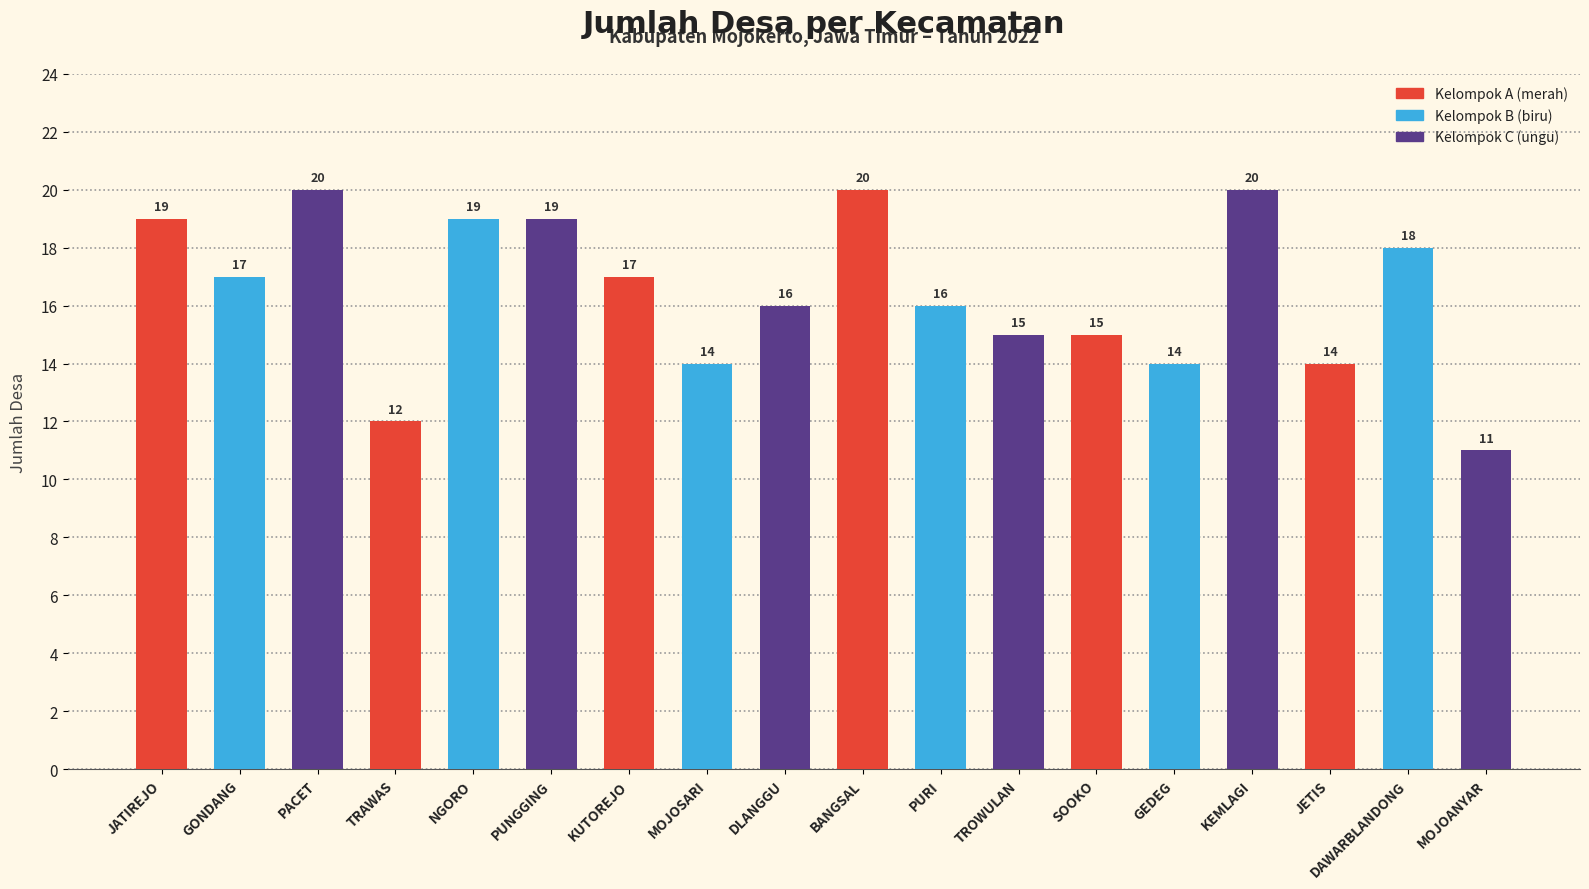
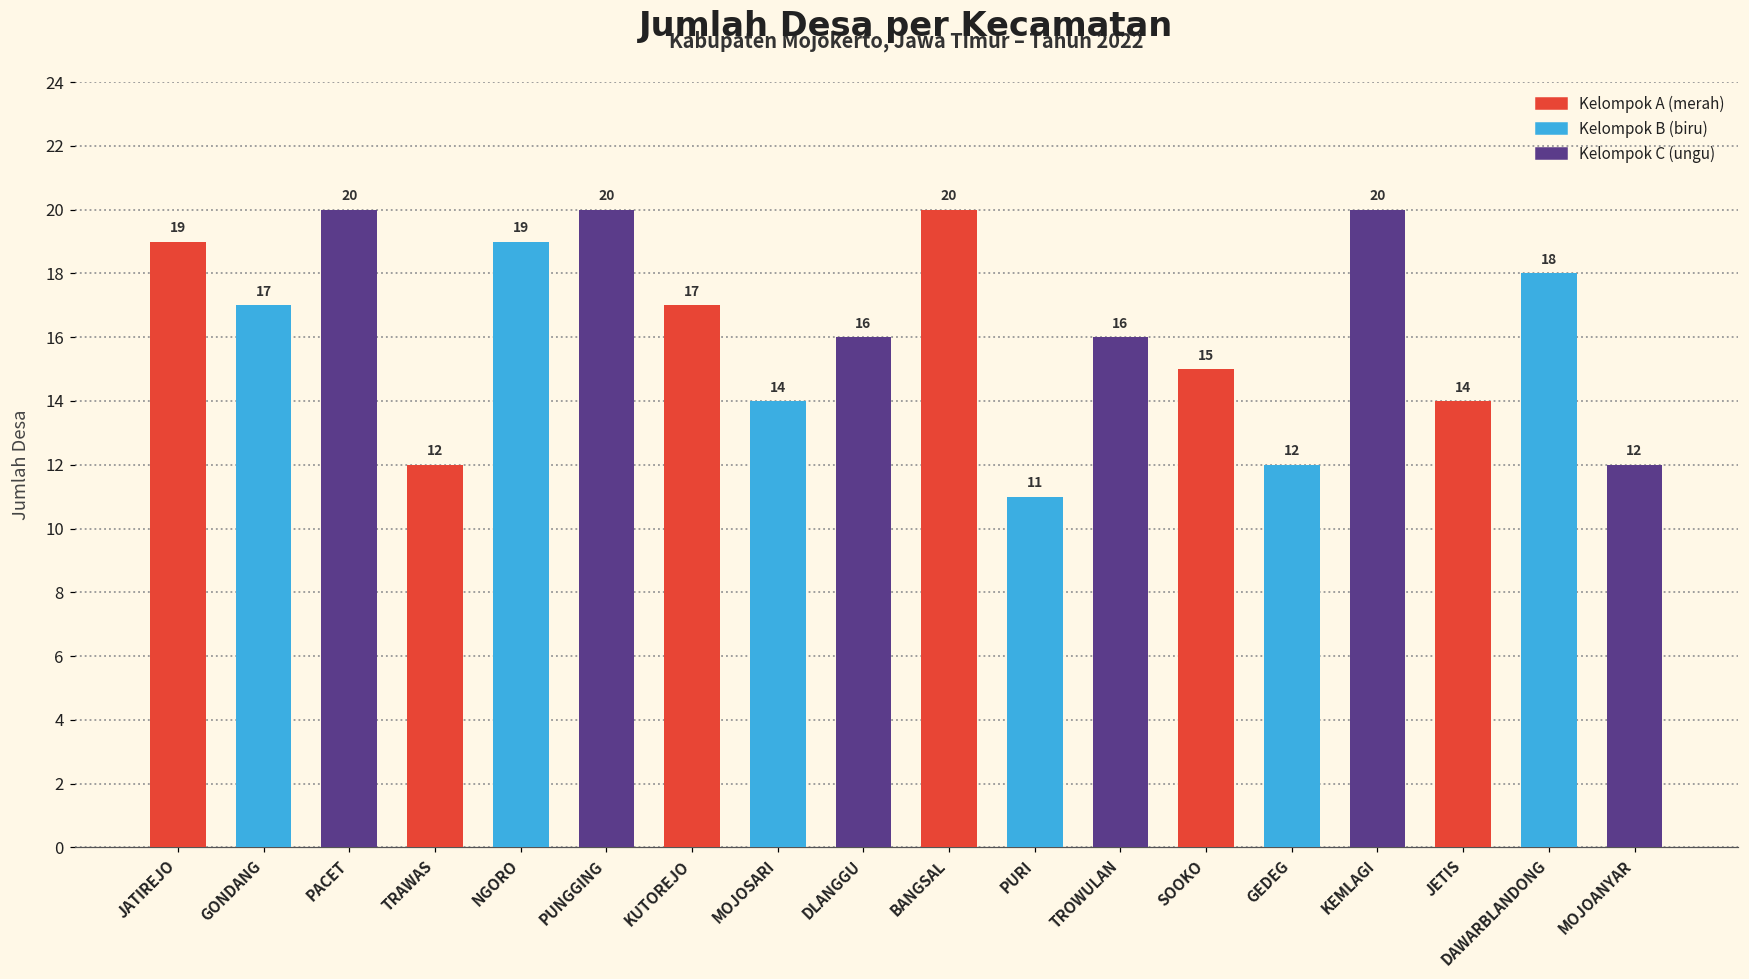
  {
    "JATIREJO": 19,
    "GONDANG": 17,
    "PACET": 20,
    "TRAWAS": 12,
    "NGORO": 19,
-   "PUNGGING": 19,
+   "PUNGGING": 20,
    "KUTOREJO": 17,
    "MOJOSARI": 14,
    "DLANGGU": 16,
    "BANGSAL": 20,
-   "PURI": 16,
-   "TROWULAN": 15,
+   "PURI": 11,
+   "TROWULAN": 16,
    "SOOKO": 15,
-   "GEDEG": 14,
+   "GEDEG": 12,
    "KEMLAGI": 20,
    "JETIS": 14,
    "DAWARBLANDONG": 18,
-   "MOJOANYAR": 11
+   "MOJOANYAR": 12
  }
